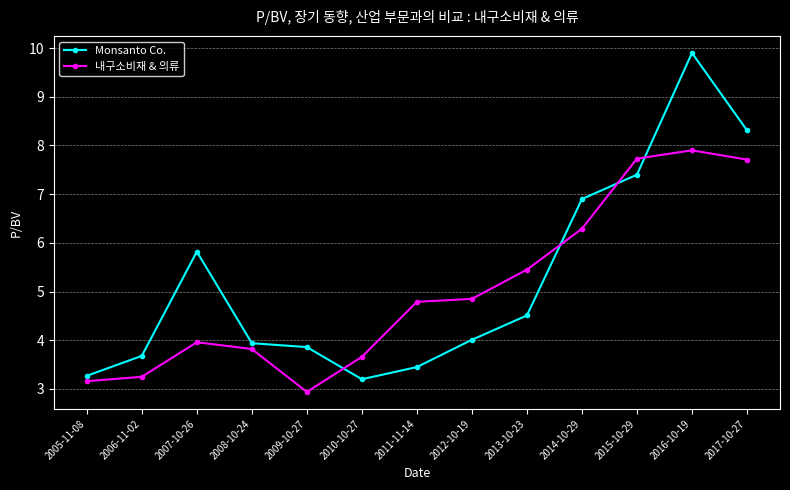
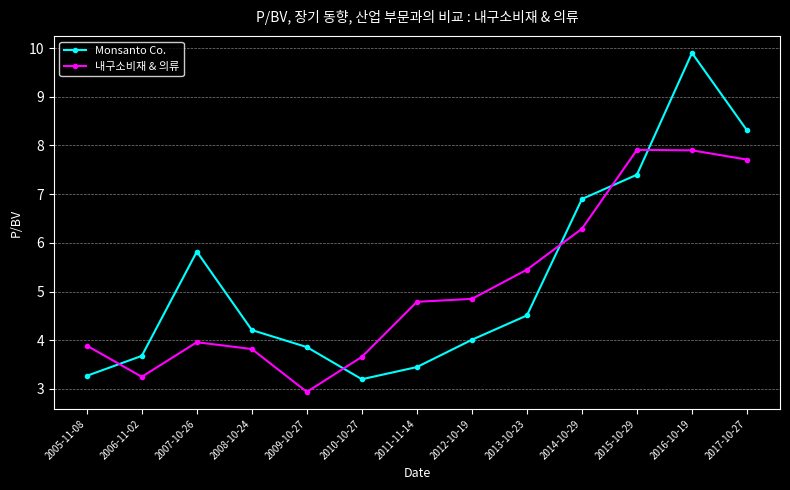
  {
    "Monsanto Co.": {
      "2005-11-08": 3.3,
      "2006-11-02": 3.7,
      "2007-10-26": 5.8,
-     "2008-10-24": 3.9,
+     "2008-10-24": 4.2,
      "2009-10-27": 3.9,
      "2010-10-27": 3.2,
      "2011-11-14": 3.5,
      "2012-10-19": 4.0,
      "2013-10-23": 4.5,
      "2014-10-29": 6.9,
      "2015-10-29": 7.4,
      "2016-10-19": 9.9,
      "2017-10-27": 8.3
    },
    "내구소비재 & 의류": {
-     "2005-11-08": 3.2,
+     "2005-11-08": 3.9,
      "2006-11-02": 3.3,
      "2007-10-26": 4.0,
      "2008-10-24": 3.8,
      "2009-10-27": 2.9,
      "2010-10-27": 3.7,
      "2011-11-14": 4.8,
      "2012-10-19": 4.9,
      "2013-10-23": 5.5,
      "2014-10-29": 6.3,
-     "2015-10-29": 7.7,
+     "2015-10-29": 7.9,
      "2016-10-19": 7.9,
      "2017-10-27": 7.7
    }
  }
